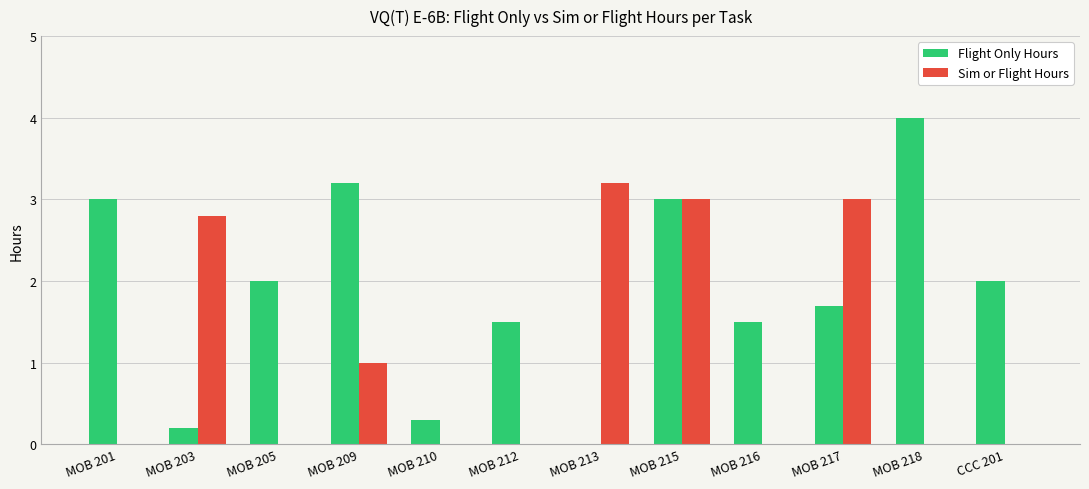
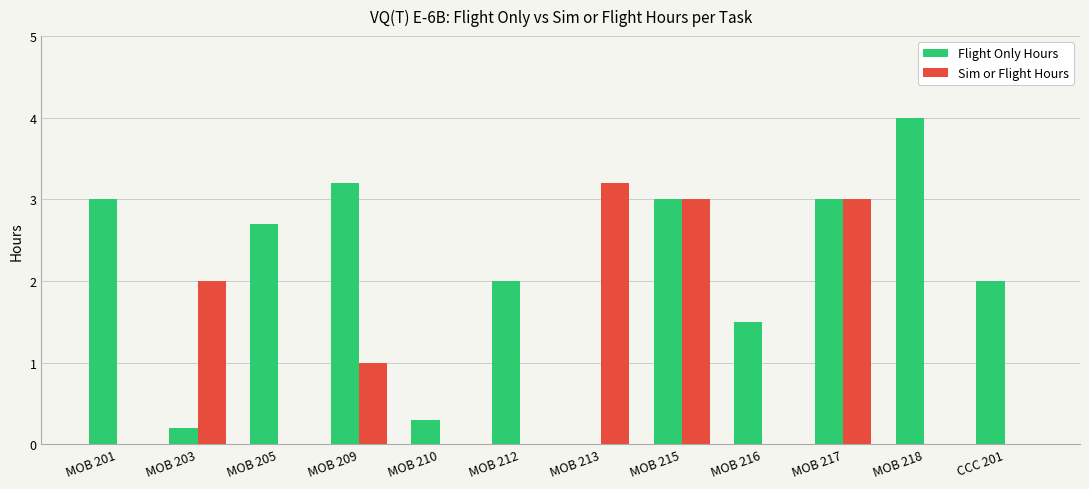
  {
    "Flight Only Hours": {
      "MOB 201": 3.0,
      "MOB 203": 0.2,
-     "MOB 205": 2.0,
+     "MOB 205": 2.7,
      "MOB 209": 3.2,
      "MOB 210": 0.3,
-     "MOB 212": 1.5,
+     "MOB 212": 2.0,
      "MOB 213": 0.0,
      "MOB 215": 3.0,
      "MOB 216": 1.5,
-     "MOB 217": 1.7,
+     "MOB 217": 3.0,
      "MOB 218": 4.0,
      "CCC 201": 2.0
    },
    "Sim or Flight Hours": {
      "MOB 201": 0.0,
-     "MOB 203": 2.8,
+     "MOB 203": 2.0,
      "MOB 205": 0.0,
      "MOB 209": 1.0,
      "MOB 210": 0.0,
      "MOB 212": 0.0,
      "MOB 213": 3.2,
      "MOB 215": 3.0,
      "MOB 216": 0.0,
      "MOB 217": 3.0,
      "MOB 218": 0.0,
      "CCC 201": 0.0
    }
  }
